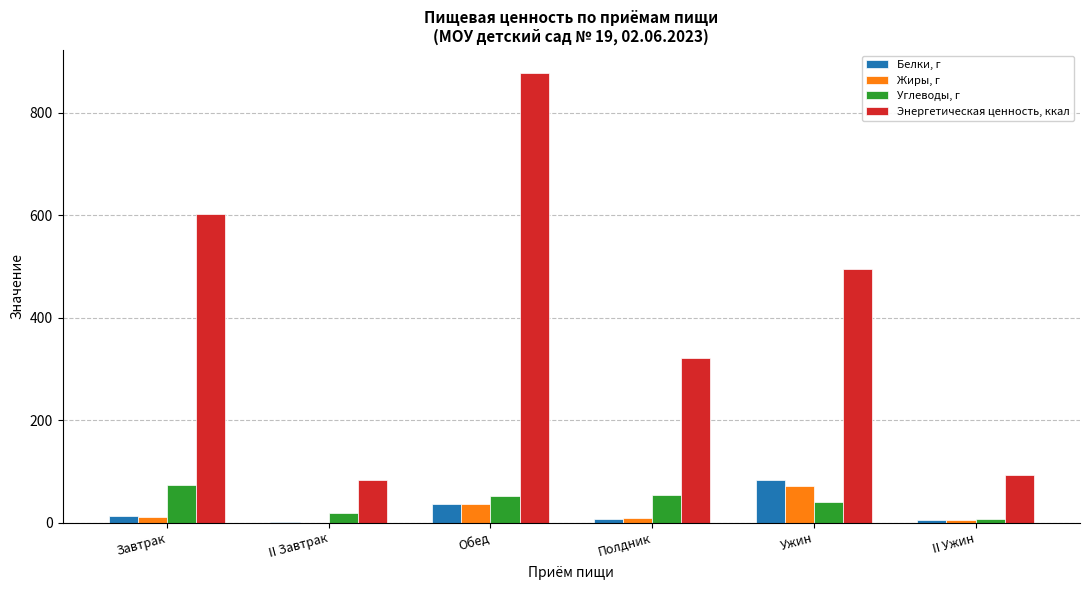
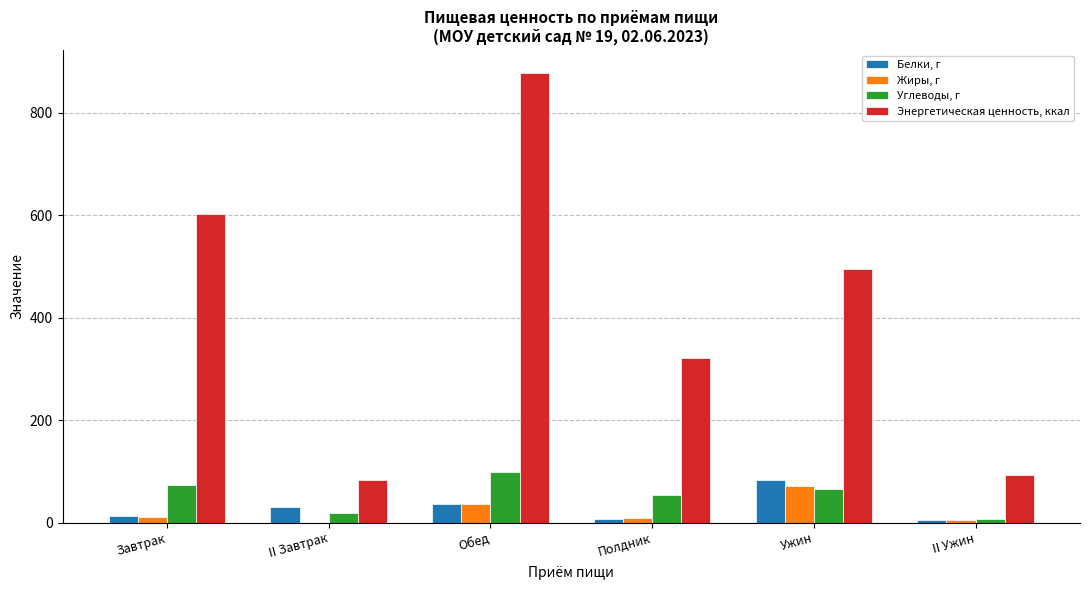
  {
    "Белки, г": {
      "Завтрак": 10,
-     "II Завтрак": 0,
+     "II Завтрак": 30,
      "Обед": 40,
      "Полдник": 10,
      "Ужин": 80,
      "II Ужин": 10
    },
    "Жиры, г": {
      "Завтрак": 10,
      "Обед": 40,
      "Полдник": 10,
      "Ужин": 70
    },
    "Углеводы, г": {
      "Завтрак": 70,
      "II Завтрак": 20,
-     "Обед": 50,
+     "Обед": 100,
      "Полдник": 50,
-     "Ужин": 40,
+     "Ужин": 60,
      "II Ужин": 10
    },
    "Энергетическая ценность, ккал": {
      "Завтрак": 600,
      "II Завтрак": 80,
      "Обед": 880,
      "Полдник": 320,
      "Ужин": 500,
      "II Ужин": 90
    }
  }
